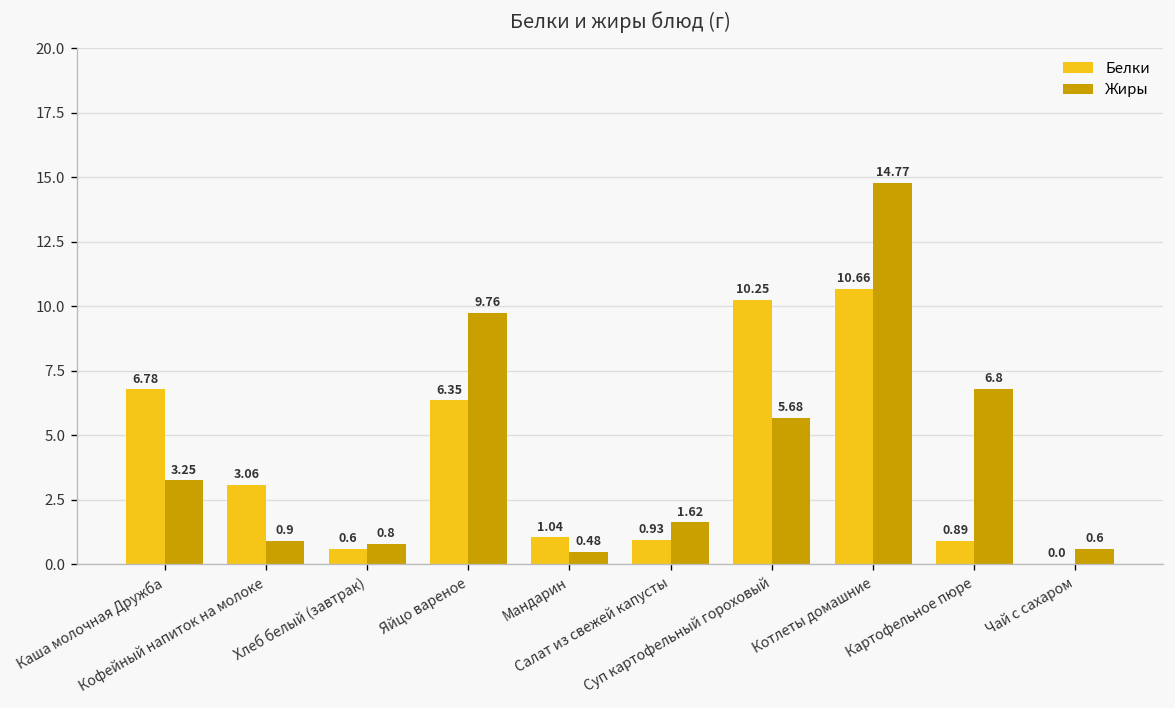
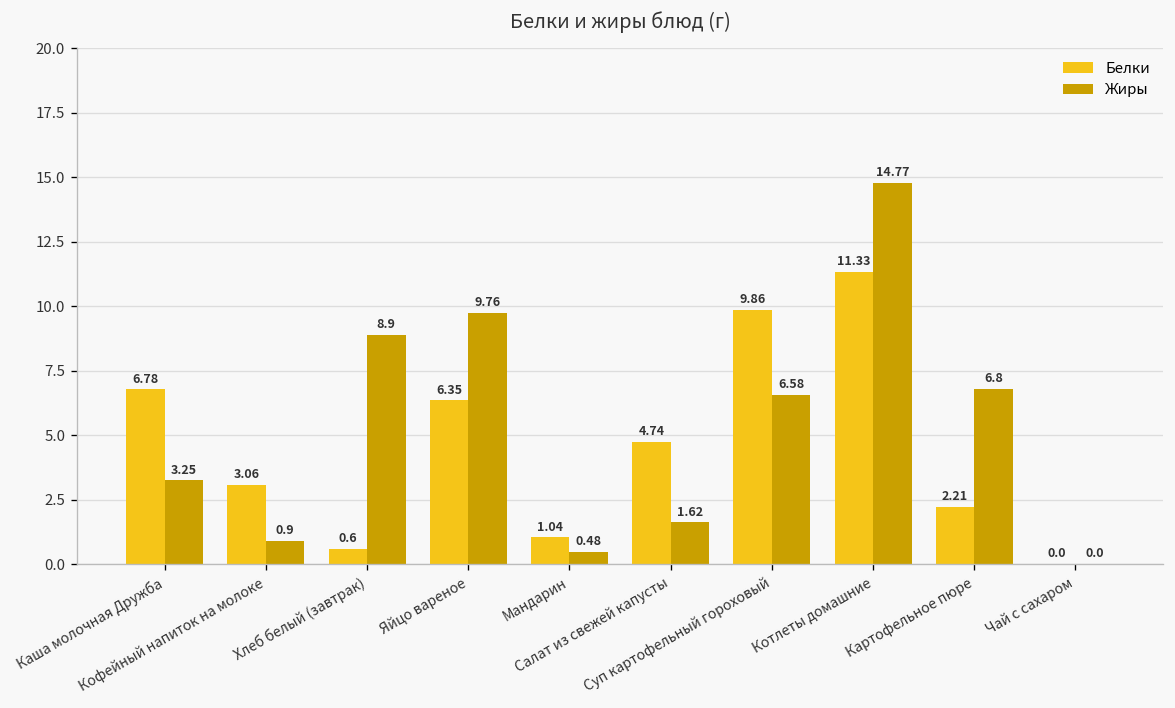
  {
    "Белки": {
      "Каша молочная Дружба": 6.78,
      "Кофейный напиток на молоке": 3.06,
      "Хлеб белый (завтрак)": 0.6,
      "Яйцо вареное": 6.35,
      "Мандарин": 1.04,
-     "Салат из свежей капусты": 0.93,
-     "Суп картофельный гороховый": 10.25,
-     "Котлеты домашние": 10.66,
-     "Картофельное пюре": 0.89,
+     "Салат из свежей капусты": 4.74,
+     "Суп картофельный гороховый": 9.86,
+     "Котлеты домашние": 11.33,
+     "Картофельное пюре": 2.21,
      "Чай с сахаром": 0.0
    },
    "Жиры": {
      "Каша молочная Дружба": 3.25,
      "Кофейный напиток на молоке": 0.9,
-     "Хлеб белый (завтрак)": 0.8,
+     "Хлеб белый (завтрак)": 8.9,
      "Яйцо вареное": 9.76,
      "Мандарин": 0.48,
      "Салат из свежей капусты": 1.62,
-     "Суп картофельный гороховый": 5.68,
+     "Суп картофельный гороховый": 6.58,
      "Котлеты домашние": 14.77,
      "Картофельное пюре": 6.8,
-     "Чай с сахаром": 0.6
+     "Чай с сахаром": 0.0
    }
  }
